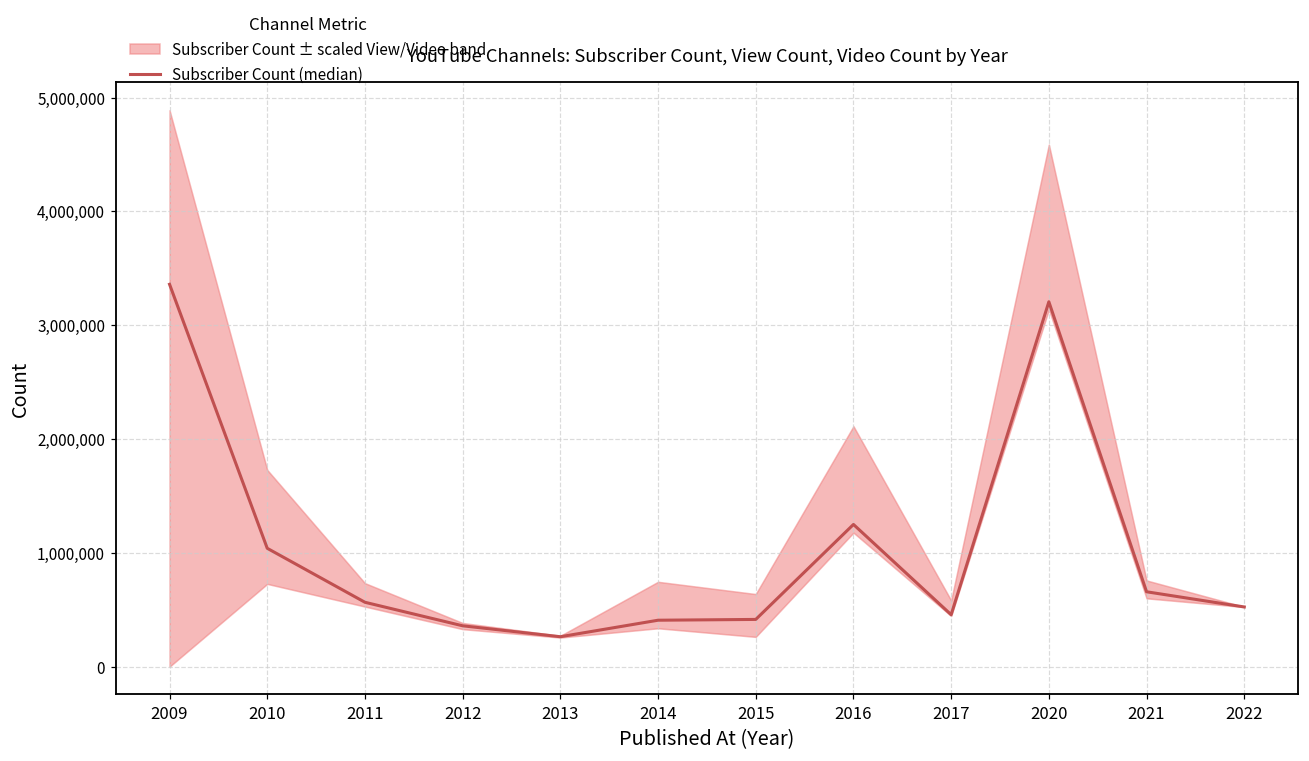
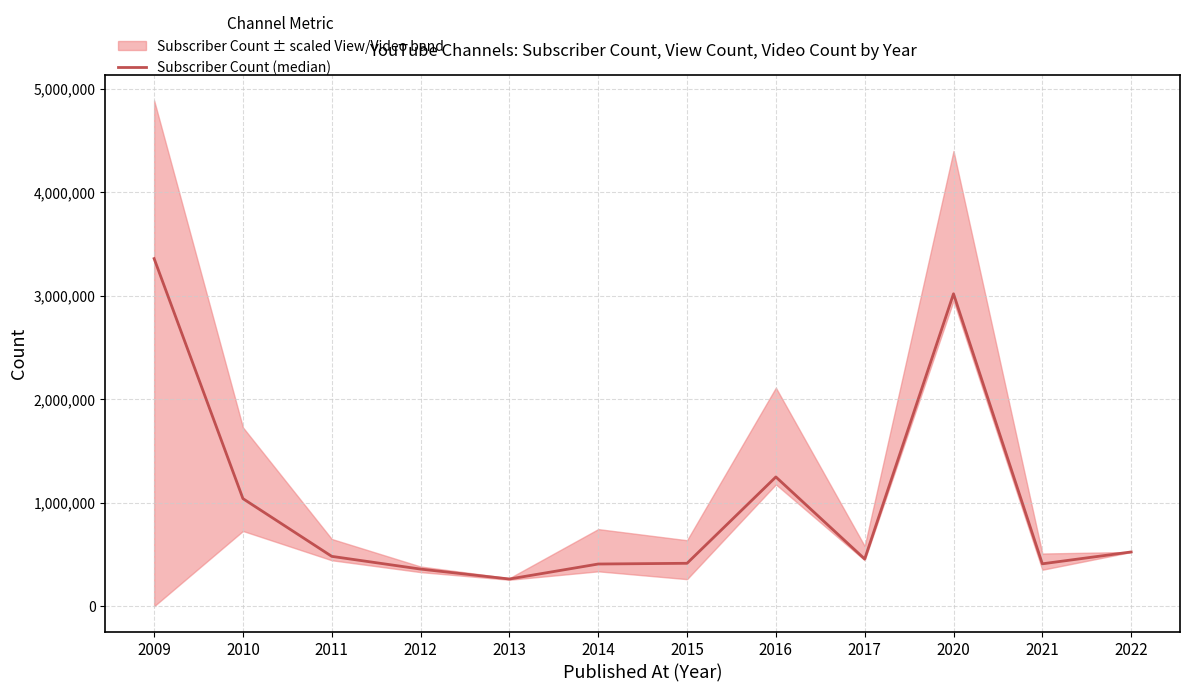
  {
    "Subscriber Count (median)": {
      "2009": "3,360,000",
      "2010": "1,040,000",
-     "2011": "570,000",
+     "2011": "480,000",
      "2014": "410,000",
      "2015": "420,000",
      "2016": "1,250,000",
      "2017": "460,000",
-     "2020": "3,210,000",
-     "2021": "660,000"
+     "2020": "3,020,000",
+     "2021": "410,000"
    },
    "Subscriber Count ± scaled View/Video band": {
      "2009": "4,890,000"
    }
  }
